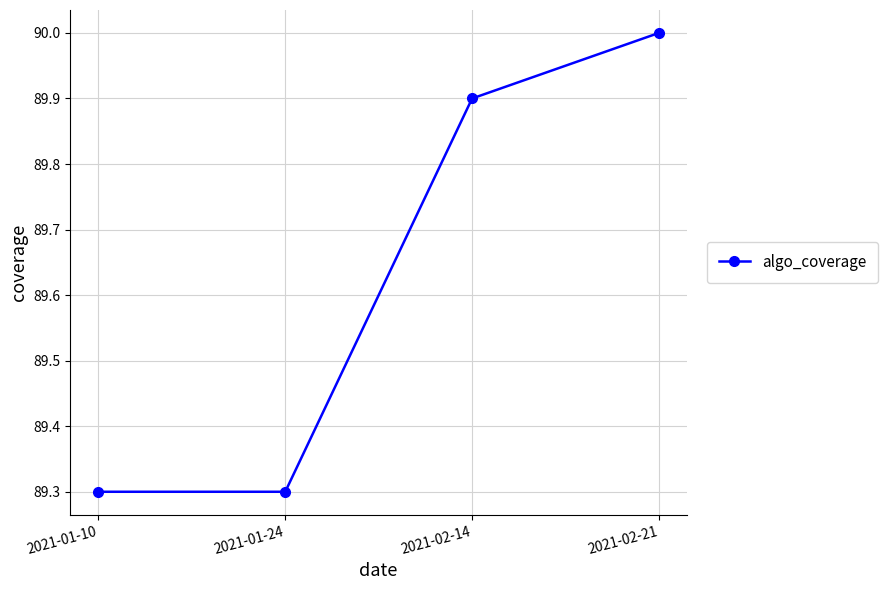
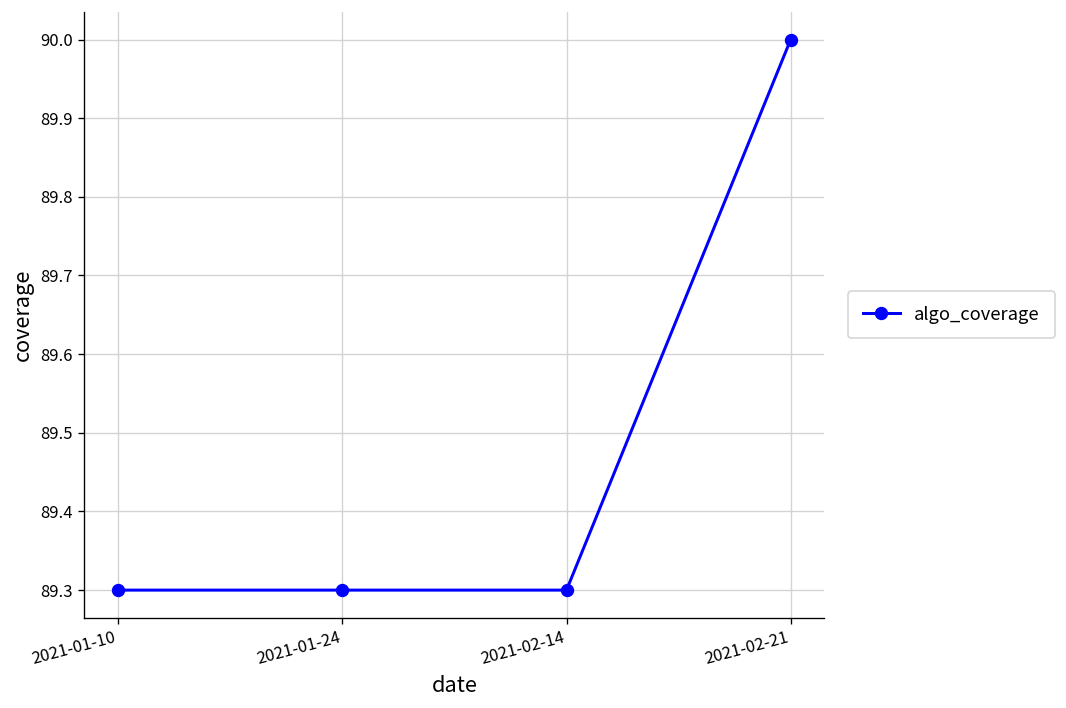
  {
    "2021-01-10": 89.3,
    "2021-01-24": 89.3,
-   "2021-02-14": 89.9,
+   "2021-02-14": 89.3,
    "2021-02-21": 90.0
  }
